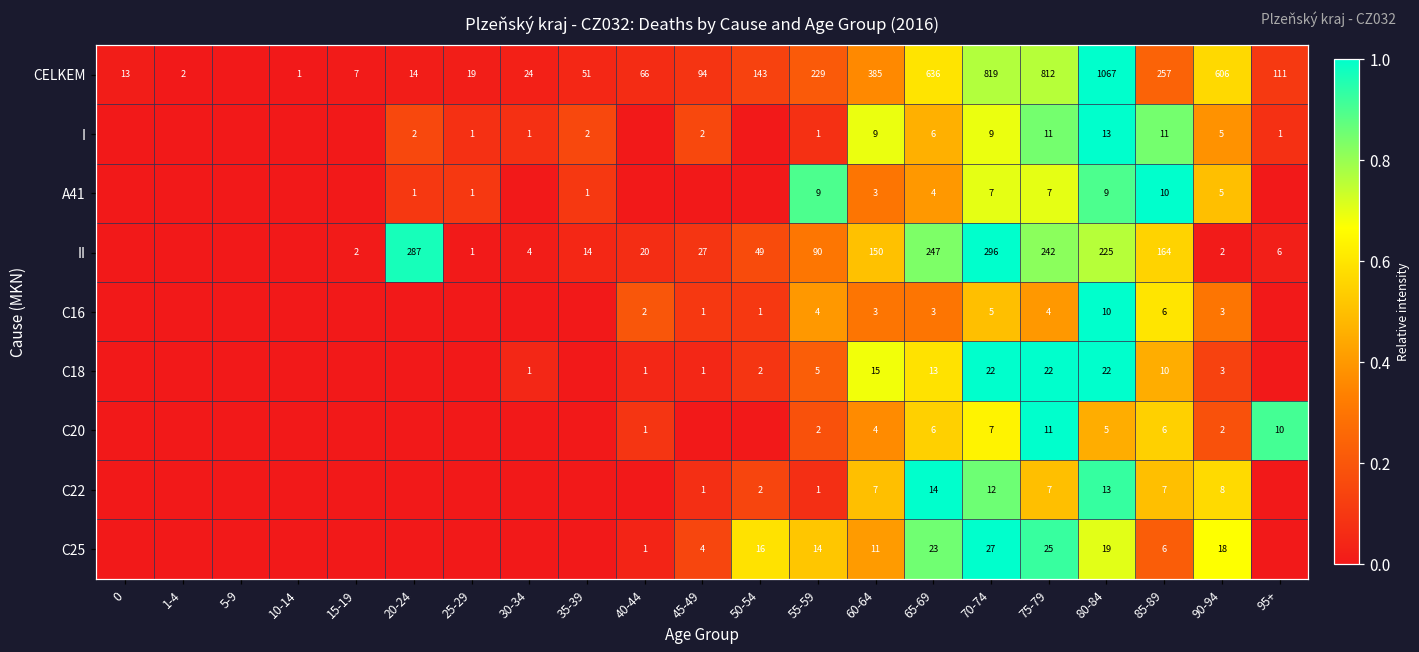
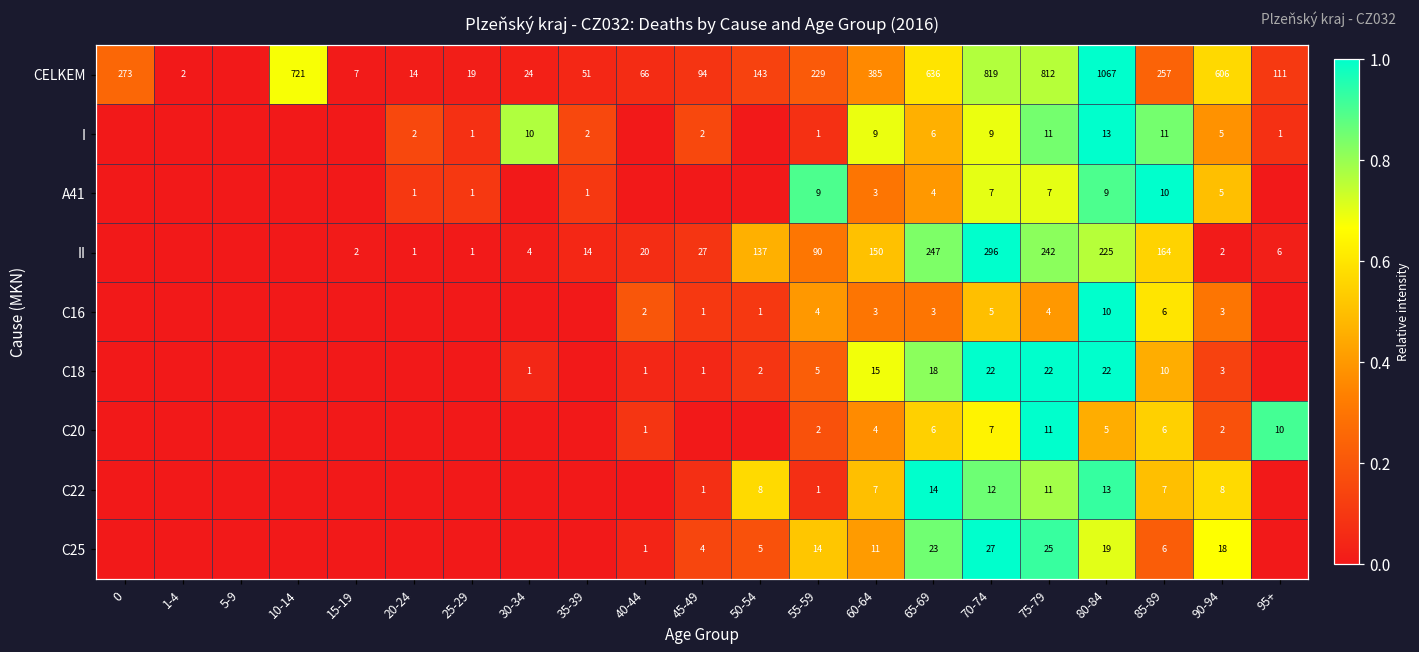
  {
    "CELKEM": {
-     "0": 13,
+     "0": 273,
      "1-4": 2,
-     "10-14": 1,
+     "10-14": 721,
      "15-19": 7,
      "20-24": 14,
      "25-29": 19,
      "30-34": 24,
      "35-39": 51,
      "40-44": 66,
      "45-49": 94,
      "50-54": 143,
      "55-59": 229,
      "60-64": 385,
      "65-69": 636,
      "70-74": 819,
      "75-79": 812,
      "80-84": 1067,
      "85-89": 257,
      "90-94": 606,
      "95+": 111
    },
    "I": {
      "20-24": 2,
      "25-29": 1,
-     "30-34": 1,
+     "30-34": 10,
      "35-39": 2,
      "45-49": 2,
      "55-59": 1,
      "60-64": 9,
      "65-69": 6,
      "70-74": 9,
      "75-79": 11,
      "80-84": 13,
      "85-89": 11,
      "90-94": 5,
      "95+": 1
    },
    "A41": {
      "20-24": 1,
      "25-29": 1,
      "35-39": 1,
      "55-59": 9,
      "60-64": 3,
      "65-69": 4,
      "70-74": 7,
      "75-79": 7,
      "80-84": 9,
      "85-89": 10,
      "90-94": 5
    },
    "II": {
      "15-19": 2,
-     "20-24": 287,
+     "20-24": 1,
      "25-29": 1,
      "30-34": 4,
      "35-39": 14,
      "40-44": 20,
      "45-49": 27,
-     "50-54": 49,
+     "50-54": 137,
      "55-59": 90,
      "60-64": 150,
      "65-69": 247,
      "70-74": 296,
      "75-79": 242,
      "80-84": 225,
      "85-89": 164,
      "90-94": 2,
      "95+": 6
    },
    "C16": {
      "40-44": 2,
      "45-49": 1,
      "50-54": 1,
      "55-59": 4,
      "60-64": 3,
      "65-69": 3,
      "70-74": 5,
      "75-79": 4,
      "80-84": 10,
      "85-89": 6,
      "90-94": 3
    },
    "C18": {
      "30-34": 1,
      "40-44": 1,
      "45-49": 1,
      "50-54": 2,
      "55-59": 5,
      "60-64": 15,
-     "65-69": 13,
+     "65-69": 18,
      "70-74": 22,
      "75-79": 22,
      "80-84": 22,
      "85-89": 10,
      "90-94": 3
    },
    "C20": {
      "40-44": 1,
      "55-59": 2,
      "60-64": 4,
      "65-69": 6,
      "70-74": 7,
      "75-79": 11,
      "80-84": 5,
      "85-89": 6,
      "90-94": 2,
      "95+": 10
    },
    "C22": {
      "45-49": 1,
-     "50-54": 2,
+     "50-54": 8,
      "55-59": 1,
      "60-64": 7,
      "65-69": 14,
      "70-74": 12,
-     "75-79": 7,
+     "75-79": 11,
      "80-84": 13,
      "85-89": 7,
      "90-94": 8
    },
    "C25": {
      "40-44": 1,
      "45-49": 4,
-     "50-54": 16,
+     "50-54": 5,
      "55-59": 14,
      "60-64": 11,
      "65-69": 23,
      "70-74": 27,
      "75-79": 25,
      "80-84": 19,
      "85-89": 6,
      "90-94": 18
    }
  }
